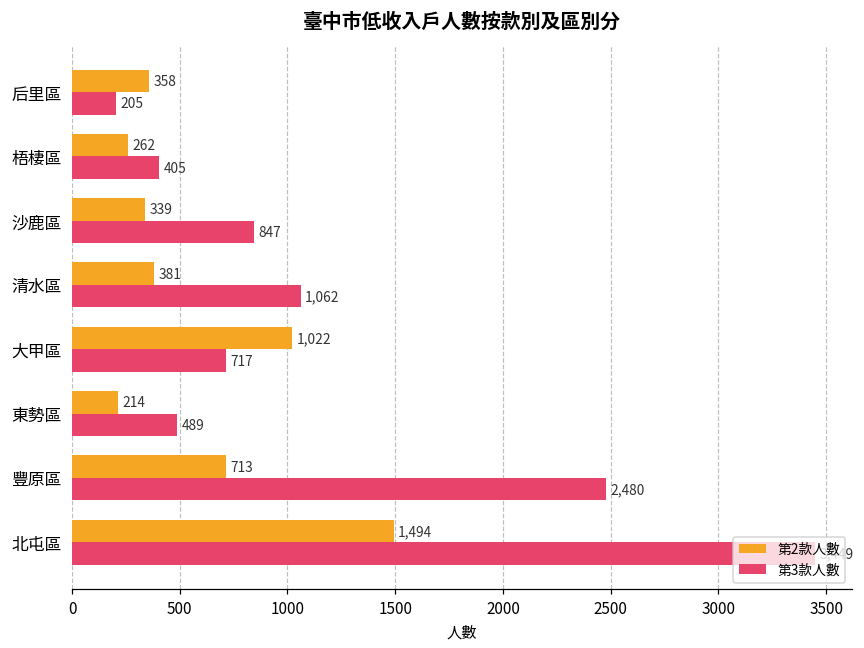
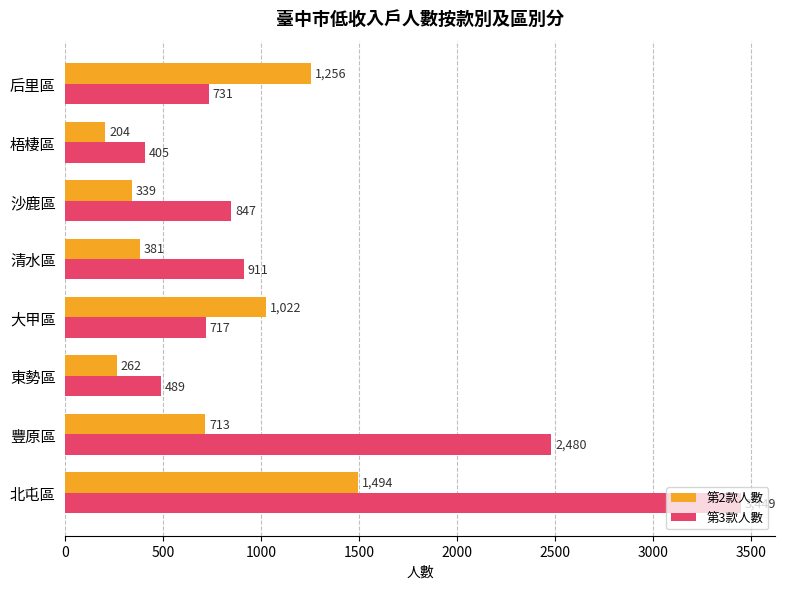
  {
    "第2款人數": {
-     "后里區": "358",
-     "梧棲區": "262",
+     "后里區": "1,256",
+     "梧棲區": "204",
      "沙鹿區": "339",
      "清水區": "381",
      "大甲區": "1,022",
-     "東勢區": "214",
+     "東勢區": "262",
      "豐原區": "713",
      "北屯區": "1,494"
    },
    "第3款人數": {
-     "后里區": "205",
+     "后里區": "731",
      "梧棲區": "405",
      "沙鹿區": "847",
-     "清水區": "1,062",
+     "清水區": "911",
      "大甲區": "717",
      "東勢區": "489",
      "豐原區": "2,480"
    }
  }
